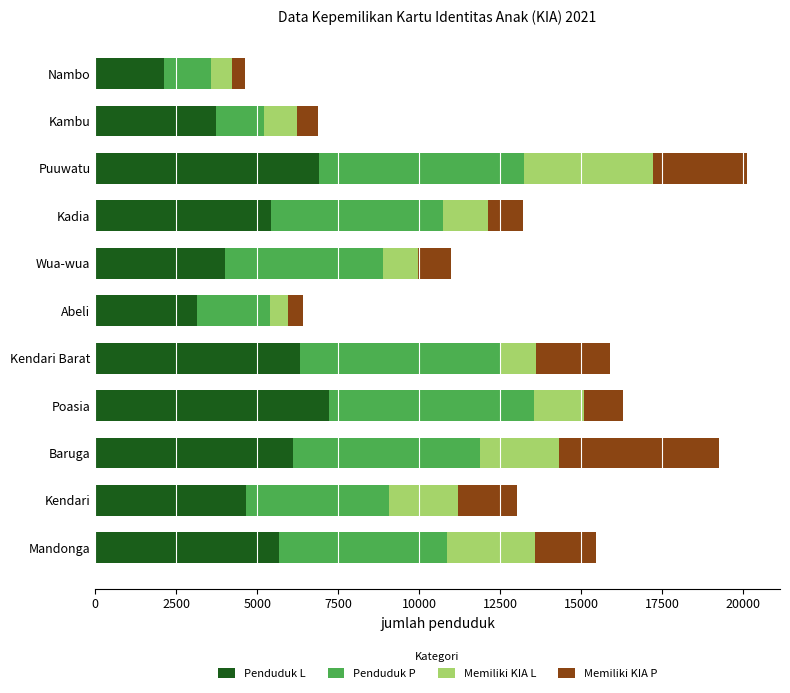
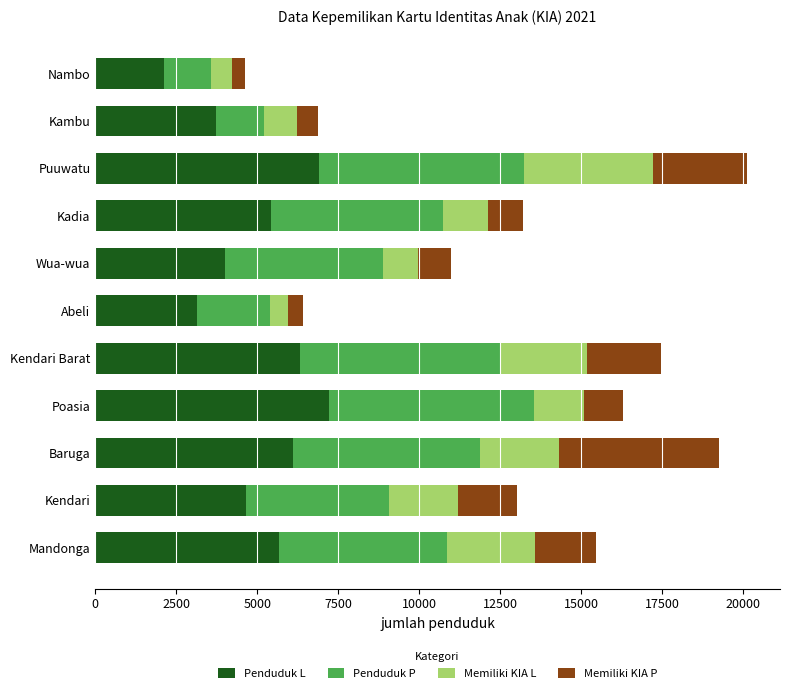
  {
    "Penduduk L": {
      "Nambo": 2100,
      "Kambu": 3700,
      "Puuwatu": 6900,
      "Kadia": 5400,
      "Wua-wua": 4000,
      "Abeli": 3200,
      "Kendari Barat": 6300,
      "Poasia": 7200,
      "Baruga": 6100,
      "Kendari": 4700,
      "Mandonga": 5700
    },
    "Penduduk P": {
      "Nambo": 1400,
      "Kambu": 1500,
      "Puuwatu": 6400,
      "Kadia": 5300,
      "Wua-wua": 4900,
      "Abeli": 2200,
      "Kendari Barat": 6200,
      "Poasia": 6300,
      "Baruga": 5800,
      "Kendari": 4400,
      "Mandonga": 5200
    },
    "Memiliki KIA L": {
      "Nambo": 700,
      "Kambu": 1000,
      "Puuwatu": 4000,
      "Kadia": 1400,
      "Wua-wua": 1100,
      "Abeli": 600,
-     "Kendari Barat": 1100,
+     "Kendari Barat": 2600,
      "Poasia": 1600,
      "Baruga": 2500,
      "Kendari": 2100,
      "Mandonga": 2700
    },
    "Memiliki KIA P": {
      "Nambo": 400,
      "Kambu": 700,
      "Puuwatu": 2900,
      "Kadia": 1100,
      "Wua-wua": 1000,
      "Abeli": 400,
      "Kendari Barat": 2300,
      "Poasia": 1200,
      "Baruga": 4900,
      "Kendari": 1800,
      "Mandonga": 1900
    }
  }
